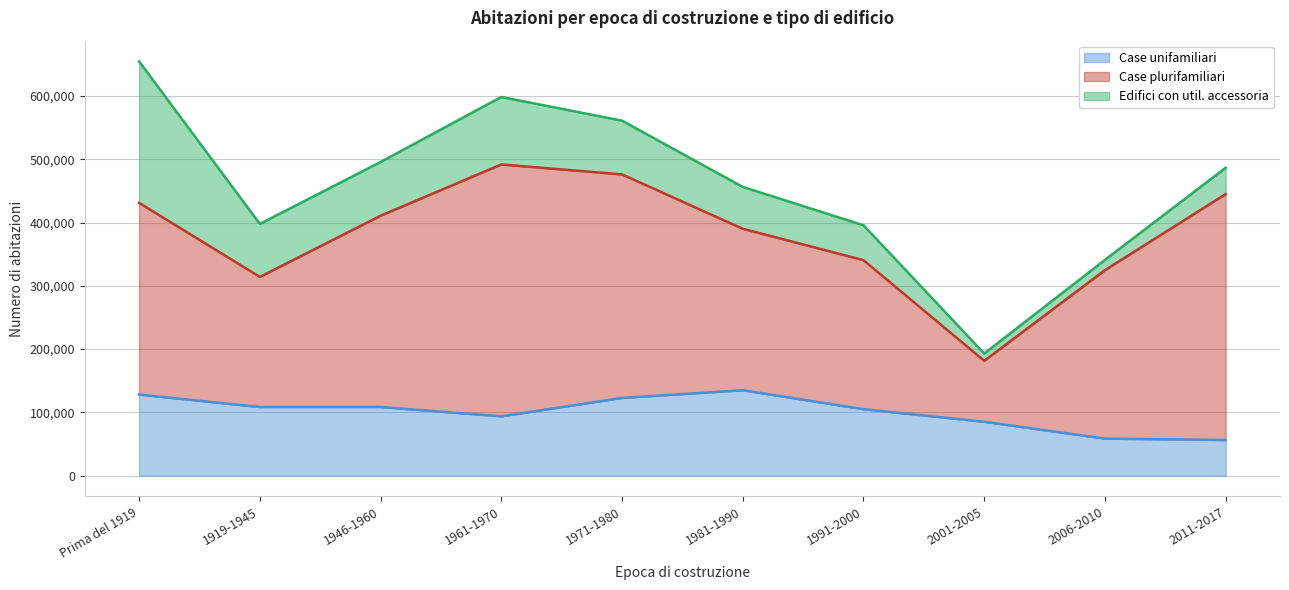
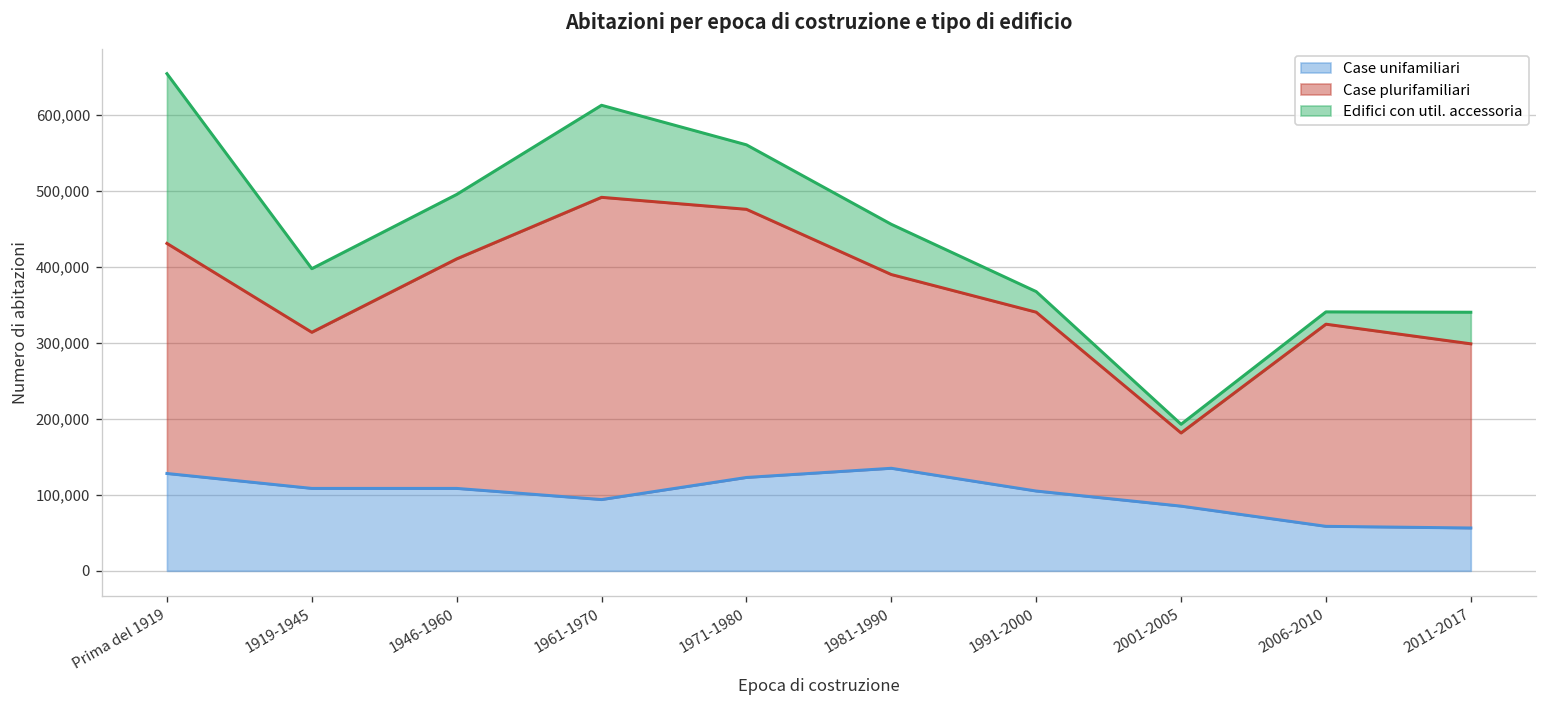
  {
    "Case unifamiliari": {
      "Prima del 1919": "130,000",
      "1919-1945": "110,000",
      "1946-1960": "110,000",
      "1961-1970": "90,000",
      "1971-1980": "120,000",
      "1981-1990": "140,000",
      "1991-2000": "110,000",
      "2001-2005": "90,000",
      "2006-2010": "60,000",
      "2011-2017": "60,000"
    },
    "Case plurifamiliari": {
      "Prima del 1919": "300,000",
      "1919-1945": "210,000",
      "1946-1960": "300,000",
      "1961-1970": "400,000",
      "1971-1980": "350,000",
      "1981-1990": "260,000",
      "1991-2000": "240,000",
      "2001-2005": "100,000",
      "2006-2010": "270,000",
-     "2011-2017": "390,000"
+     "2011-2017": "240,000"
    },
    "Edifici con util. accessoria": {
      "Prima del 1919": "220,000",
      "1919-1945": "80,000",
      "1946-1960": "80,000",
-     "1961-1970": "110,000",
+     "1961-1970": "120,000",
      "1971-1980": "80,000",
      "1981-1990": "70,000",
-     "1991-2000": "60,000",
+     "1991-2000": "30,000",
      "2001-2005": "10,000",
      "2006-2010": "20,000",
      "2011-2017": "40,000"
    }
  }
